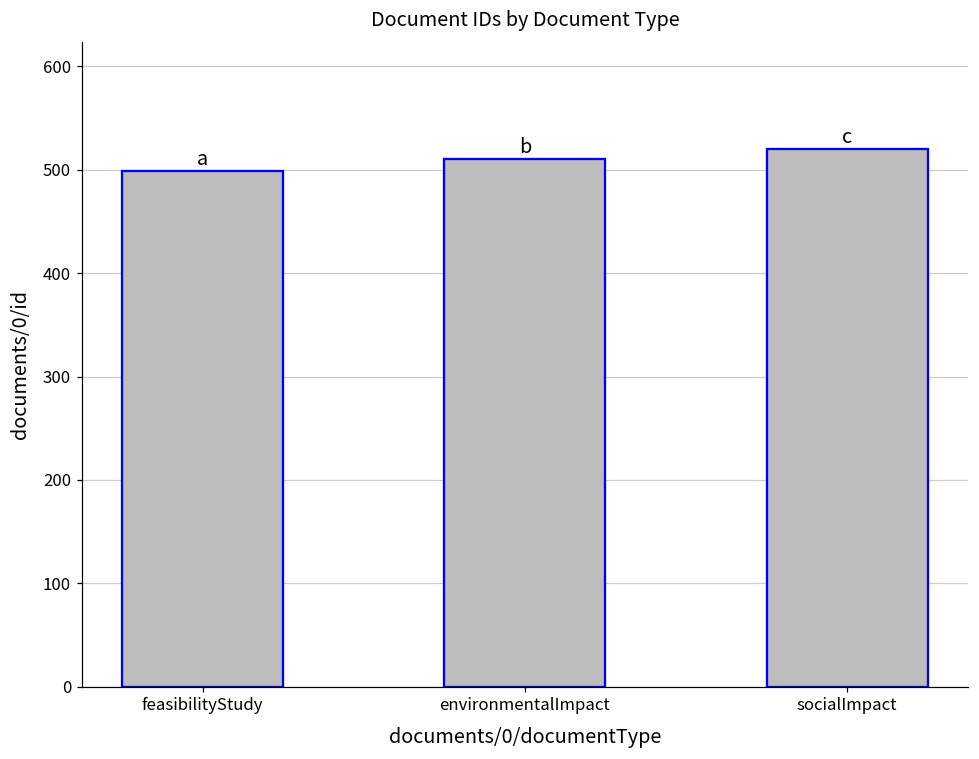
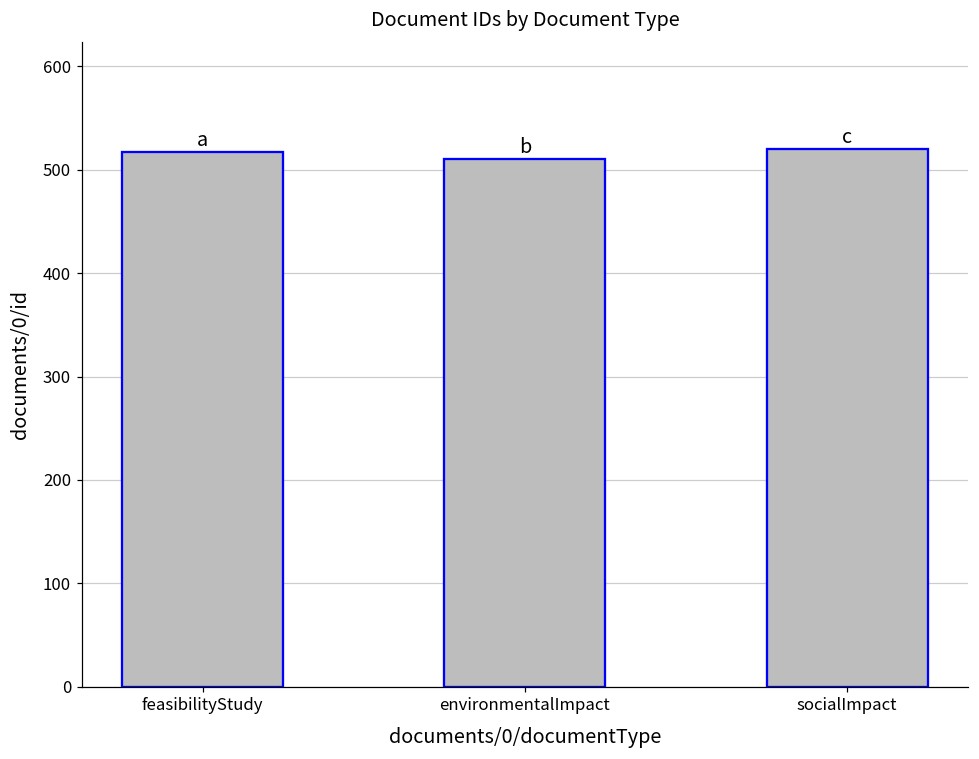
  {
-   "feasibilityStudy": 500,
+   "feasibilityStudy": 520,
    "environmentalImpact": 510,
    "socialImpact": 520
  }
